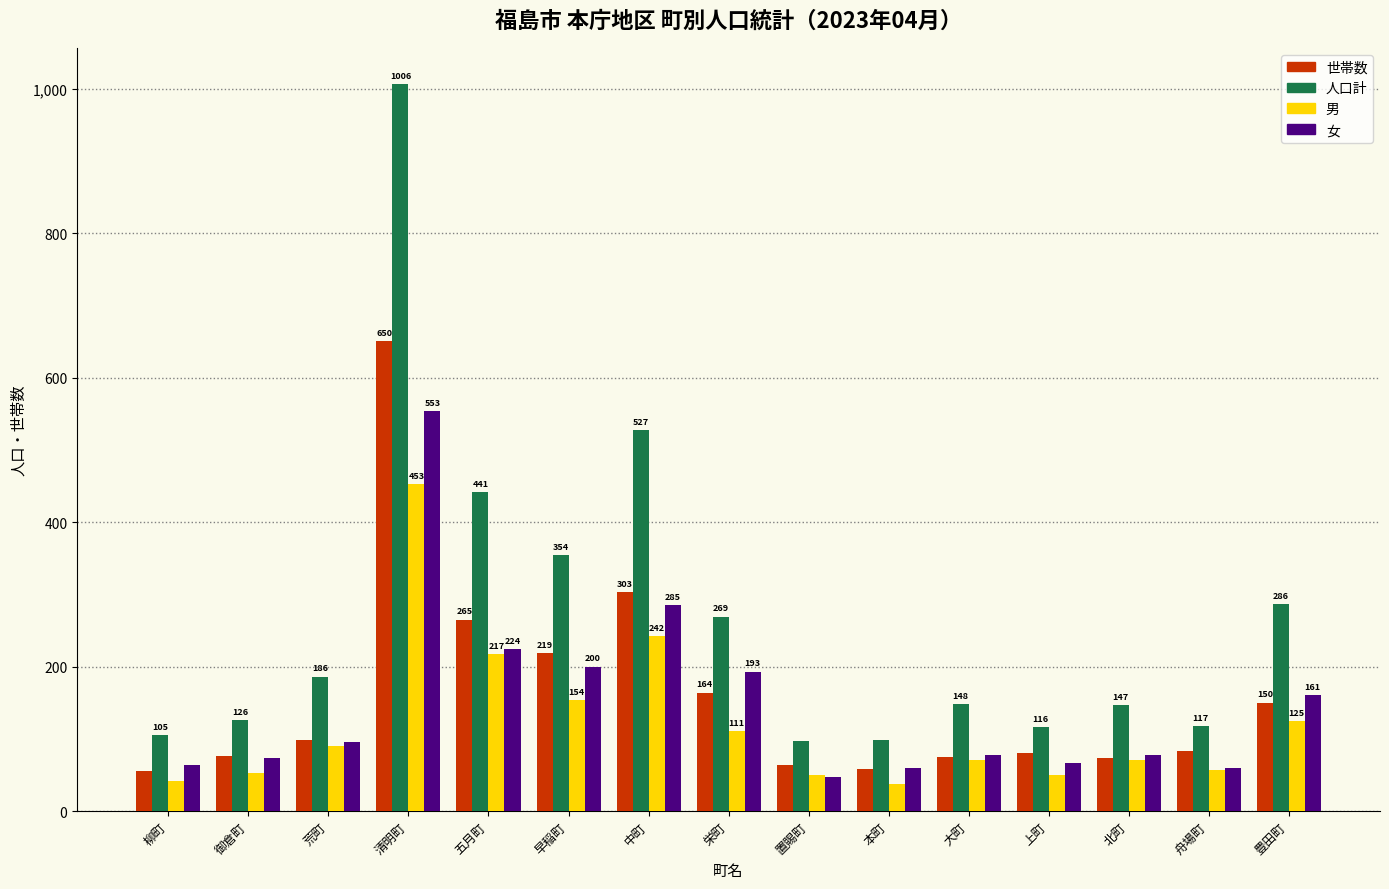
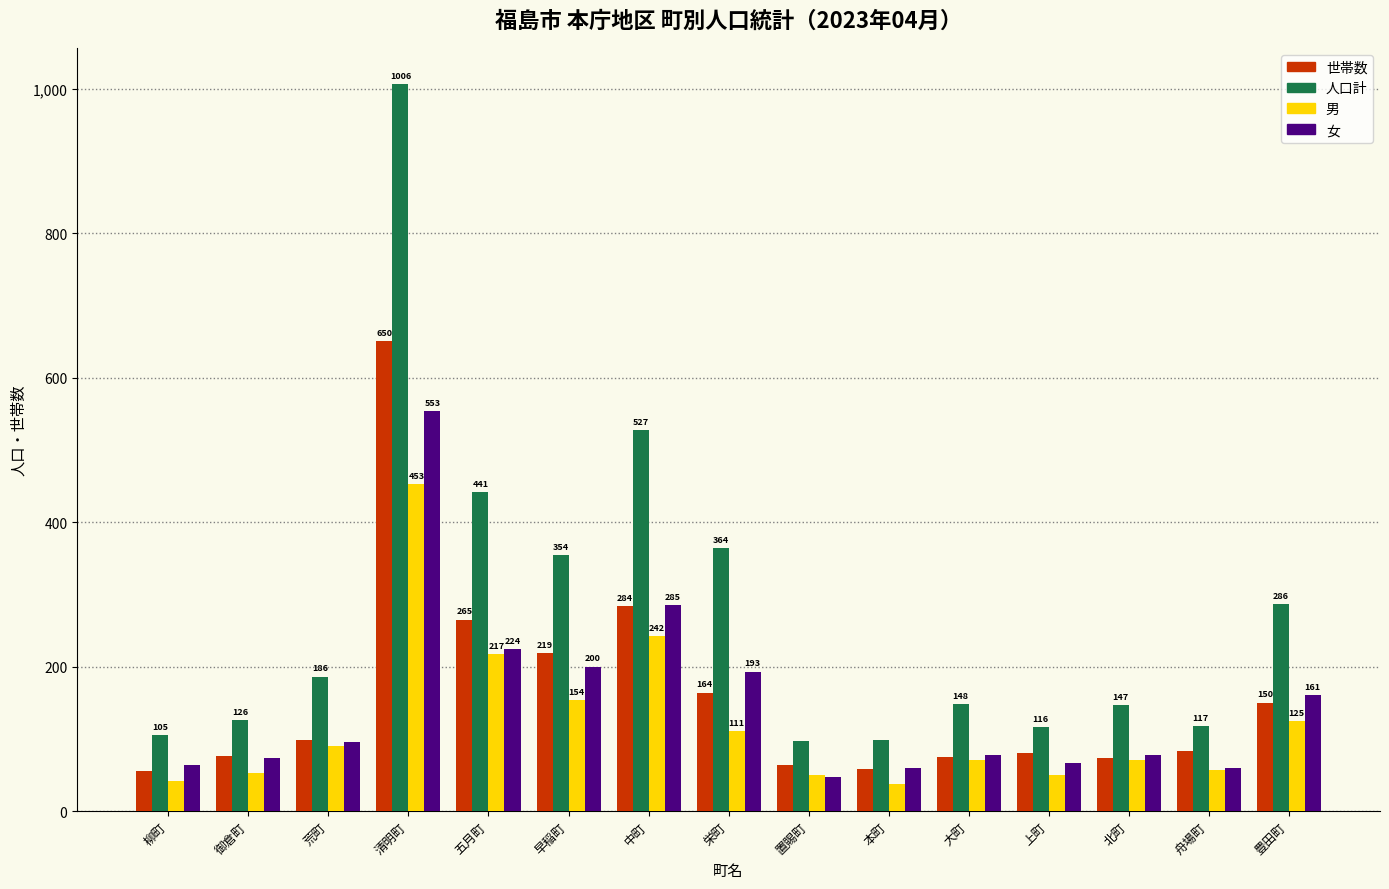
  {
    "世帯数": {
      "清明町": 650,
      "五月町": 265,
      "早稲町": 219,
-     "中町": 303,
+     "中町": 284,
      "栄町": 164,
      "豊田町": 150
    },
    "人口計": {
      "柳町": 105,
      "御倉町": 126,
      "荒町": 186,
      "清明町": 1006,
      "五月町": 441,
      "早稲町": 354,
      "中町": 527,
-     "栄町": 269,
+     "栄町": 364,
      "大町": 148,
      "上町": 116,
      "北町": 147,
      "舟場町": 117,
      "豊田町": 286
    },
    "男": {
      "清明町": 453,
      "五月町": 217,
      "早稲町": 154,
      "中町": 242,
      "栄町": 111,
      "豊田町": 125
    },
    "女": {
      "清明町": 553,
      "五月町": 224,
      "早稲町": 200,
      "中町": 285,
      "栄町": 193,
      "豊田町": 161
    }
  }
